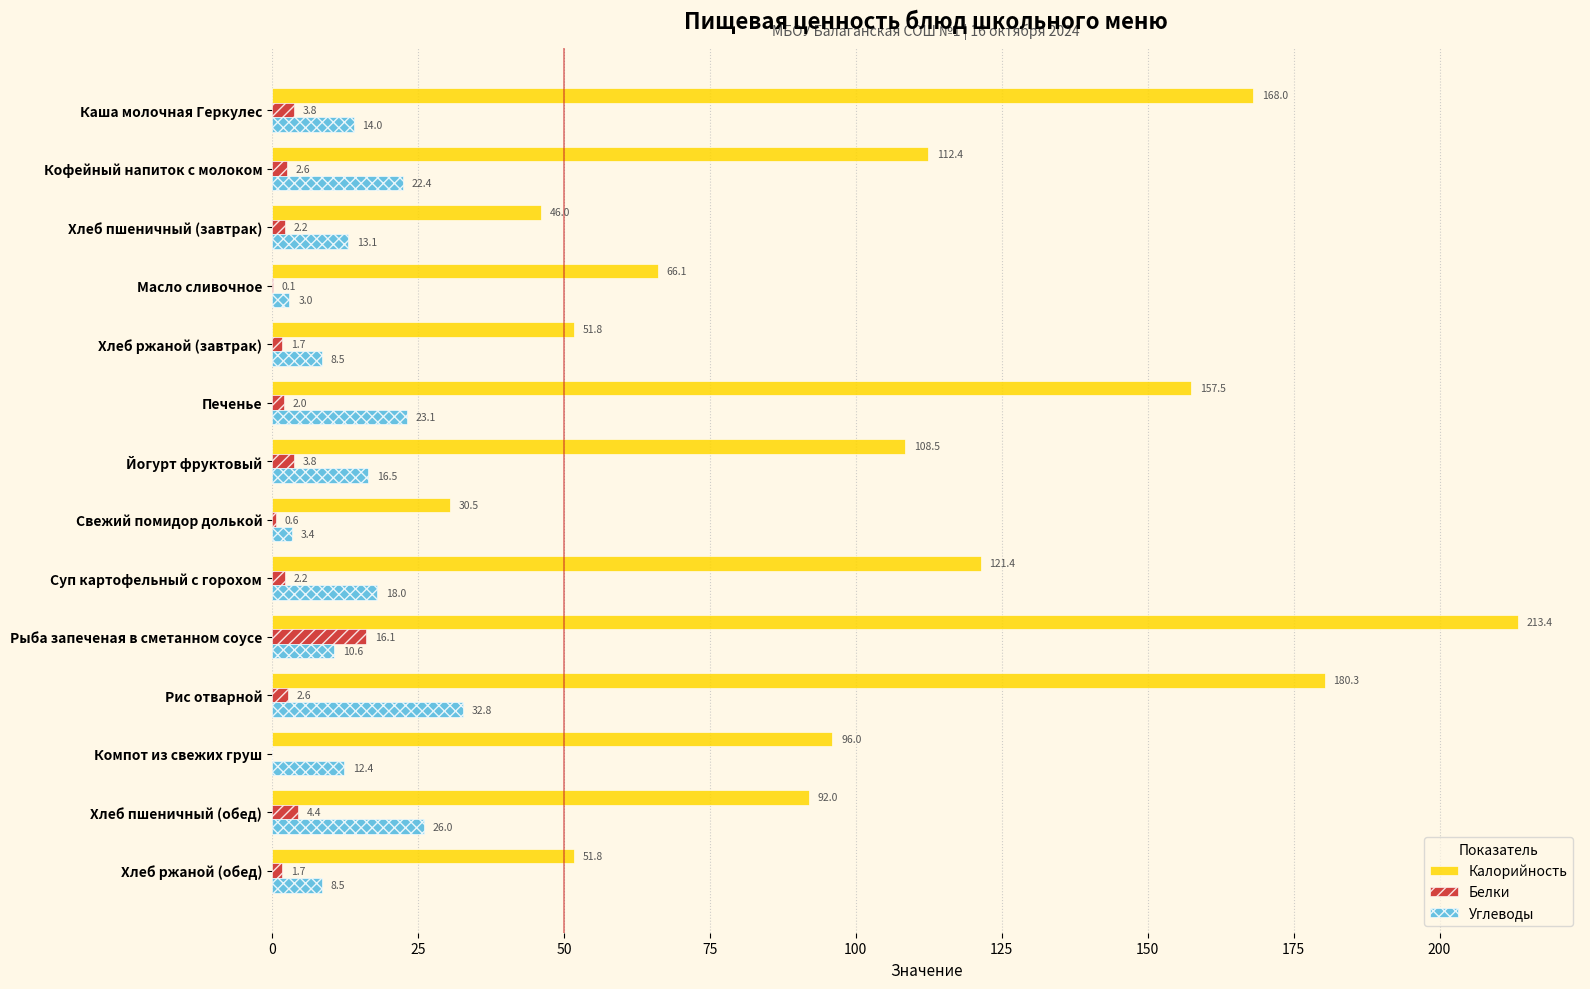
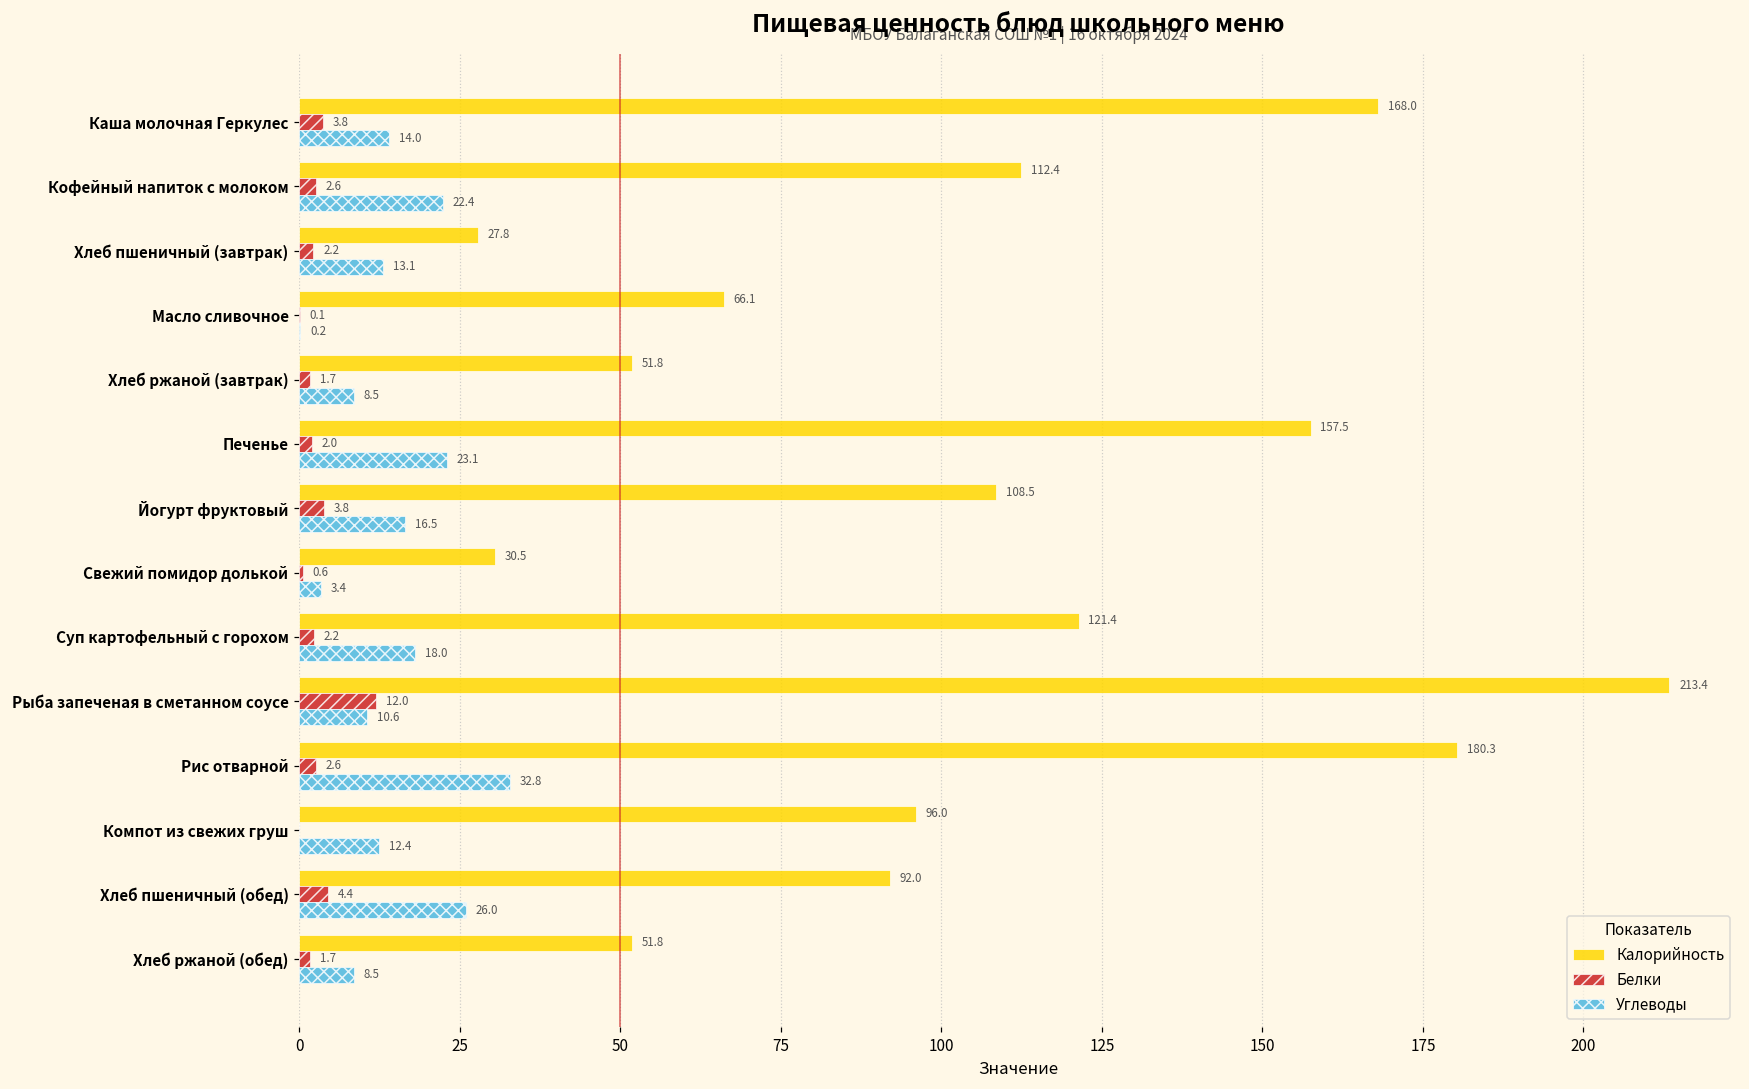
  {
    "Калорийность": {
      "Каша молочная Геркулес": 168.0,
      "Кофейный напиток с молоком": 112.4,
-     "Хлеб пшеничный (завтрак)": 46.0,
+     "Хлеб пшеничный (завтрак)": 27.8,
      "Масло сливочное": 66.1,
      "Хлеб ржаной (завтрак)": 51.8,
      "Печенье": 157.5,
      "Йогурт фруктовый": 108.5,
      "Свежий помидор долькой": 30.5,
      "Суп картофельный с горохом": 121.4,
      "Рыба запеченая в сметанном соусе": 213.4,
      "Рис отварной": 180.3,
      "Компот из свежих груш": 96.0,
      "Хлеб пшеничный (обед)": 92.0,
      "Хлеб ржаной (обед)": 51.8
    },
    "Белки": {
      "Каша молочная Геркулес": 3.8,
      "Кофейный напиток с молоком": 2.6,
      "Хлеб пшеничный (завтрак)": 2.2,
      "Масло сливочное": 0.1,
      "Хлеб ржаной (завтрак)": 1.7,
      "Печенье": 2.0,
      "Йогурт фруктовый": 3.8,
      "Свежий помидор долькой": 0.6,
      "Суп картофельный с горохом": 2.2,
-     "Рыба запеченая в сметанном соусе": 16.1,
+     "Рыба запеченая в сметанном соусе": 12.0,
      "Рис отварной": 2.6,
      "Хлеб пшеничный (обед)": 4.4,
      "Хлеб ржаной (обед)": 1.7
    },
    "Углеводы": {
      "Каша молочная Геркулес": 14.0,
      "Кофейный напиток с молоком": 22.4,
      "Хлеб пшеничный (завтрак)": 13.1,
-     "Масло сливочное": 3.0,
+     "Масло сливочное": 0.2,
      "Хлеб ржаной (завтрак)": 8.5,
      "Печенье": 23.1,
      "Йогурт фруктовый": 16.5,
      "Свежий помидор долькой": 3.4,
      "Суп картофельный с горохом": 18.0,
      "Рыба запеченая в сметанном соусе": 10.6,
      "Рис отварной": 32.8,
      "Компот из свежих груш": 12.4,
      "Хлеб пшеничный (обед)": 26.0,
      "Хлеб ржаной (обед)": 8.5
    }
  }
